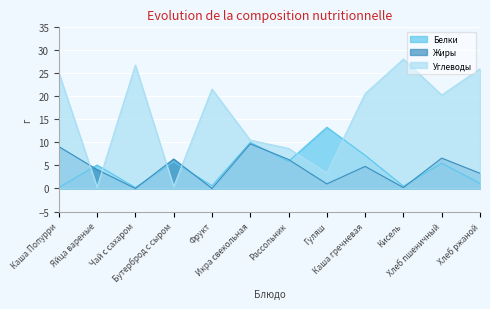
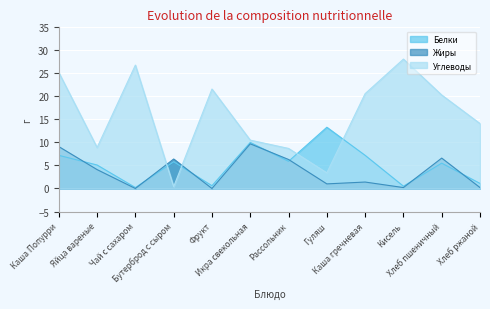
  {
    "Белки": {
-     "Каша Попурри": 0,
+     "Каша Попурри": 7,
      "Яйца вареные": 5,
      "Бутерброд с сыром": 6,
      "Фрукт": 1,
      "Гуляш": 13,
      "Каша гречневая": 7,
      "Хлеб пшеничный": 6,
      "Хлеб ржаной": 1
    },
    "Жиры": {
      "Каша Попурри": 9,
      "Яйца вареные": 4,
      "Бутерброд с сыром": 6,
      "Фрукт": 0,
      "Гуляш": 1,
-     "Каша гречневая": 5,
+     "Каша гречневая": 1,
      "Хлеб пшеничный": 7,
-     "Хлеб ржаной": 3
+     "Хлеб ржаной": 0
    },
    "Углеводы": {
      "Каша Попурри": 25,
-     "Яйца вареные": 0,
+     "Яйца вареные": 9,
      "Чай с сахаром": 27,
      "Бутерброд с сыром": 0,
      "Фрукт": 22,
      "Рассольник": 9,
      "Гуляш": 3,
      "Каша гречневая": 21,
      "Кисель": 28,
      "Хлеб пшеничный": 20,
-     "Хлеб ржаной": 26
+     "Хлеб ржаной": 14
    }
  }
